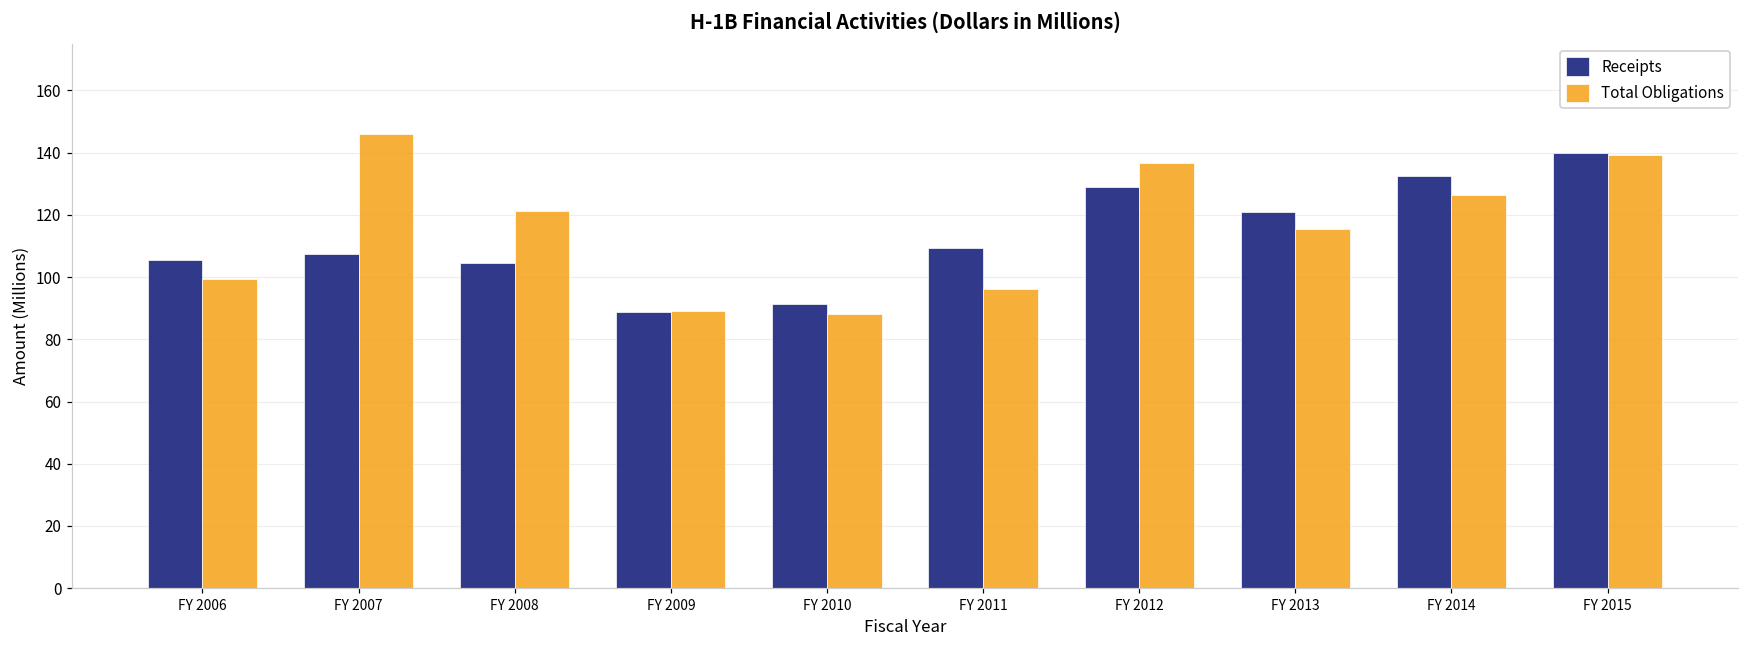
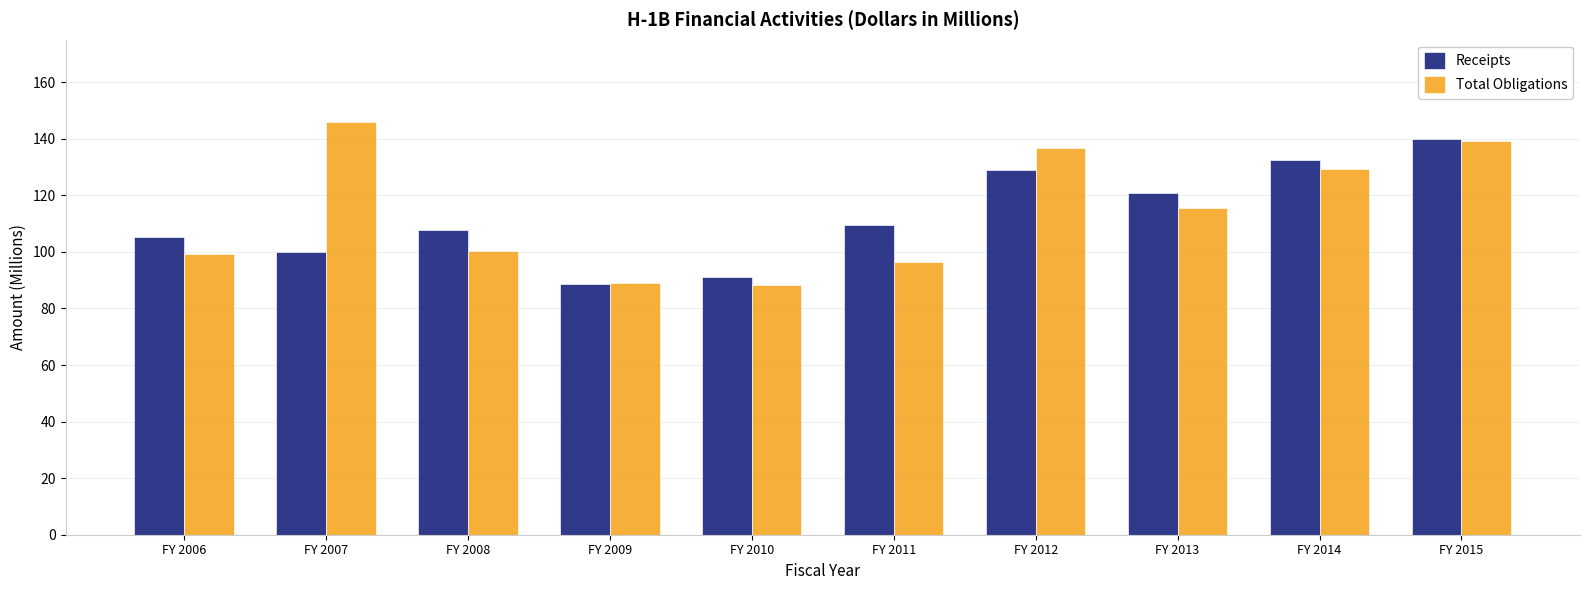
  {
    "Receipts": {
      "FY 2006": 105,
-     "FY 2007": 107,
-     "FY 2008": 104,
+     "FY 2007": 100,
+     "FY 2008": 108,
      "FY 2009": 89,
      "FY 2010": 91,
      "FY 2011": 109,
      "FY 2012": 129,
      "FY 2013": 121,
      "FY 2014": 132,
      "FY 2015": 140
    },
    "Total Obligations": {
      "FY 2006": 99,
      "FY 2007": 146,
-     "FY 2008": 121,
+     "FY 2008": 100,
      "FY 2009": 89,
      "FY 2010": 88,
      "FY 2011": 96,
      "FY 2012": 137,
      "FY 2013": 115,
-     "FY 2014": 126,
+     "FY 2014": 129,
      "FY 2015": 139
    }
  }
